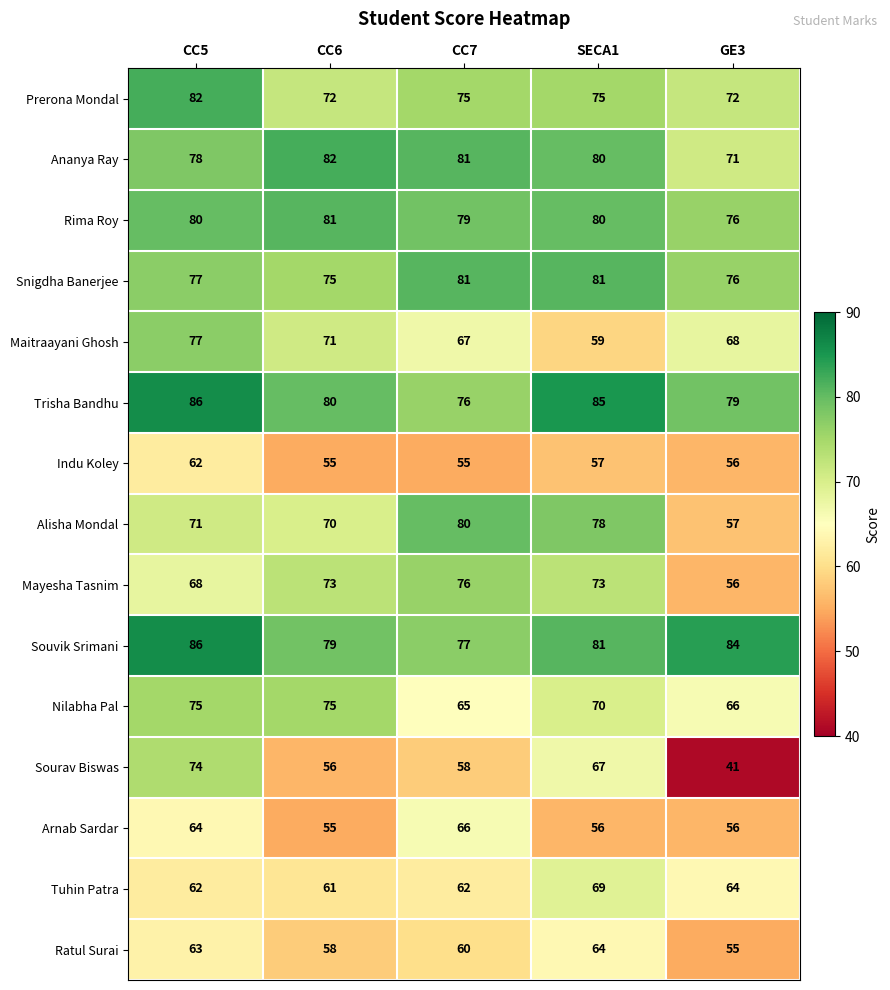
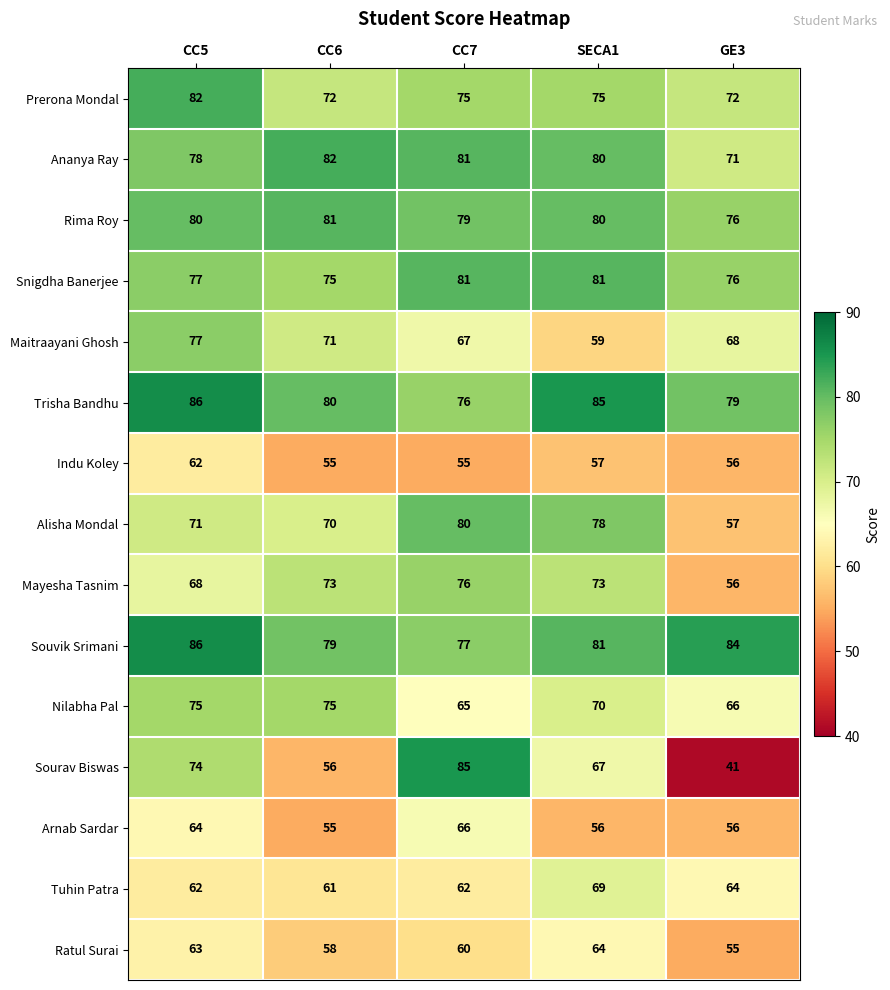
  {
    "Prerona Mondal": {
      "CC5": 82,
      "CC6": 72,
      "CC7": 75,
      "SECA1": 75,
      "GE3": 72
    },
    "Ananya Ray": {
      "CC5": 78,
      "CC6": 82,
      "CC7": 81,
      "SECA1": 80,
      "GE3": 71
    },
    "Rima Roy": {
      "CC5": 80,
      "CC6": 81,
      "CC7": 79,
      "SECA1": 80,
      "GE3": 76
    },
    "Snigdha Banerjee": {
      "CC5": 77,
      "CC6": 75,
      "CC7": 81,
      "SECA1": 81,
      "GE3": 76
    },
    "Maitraayani Ghosh": {
      "CC5": 77,
      "CC6": 71,
      "CC7": 67,
      "SECA1": 59,
      "GE3": 68
    },
    "Trisha Bandhu": {
      "CC5": 86,
      "CC6": 80,
      "CC7": 76,
      "SECA1": 85,
      "GE3": 79
    },
    "Indu Koley": {
      "CC5": 62,
      "CC6": 55,
      "CC7": 55,
      "SECA1": 57,
      "GE3": 56
    },
    "Alisha Mondal": {
      "CC5": 71,
      "CC6": 70,
      "CC7": 80,
      "SECA1": 78,
      "GE3": 57
    },
    "Mayesha Tasnim": {
      "CC5": 68,
      "CC6": 73,
      "CC7": 76,
      "SECA1": 73,
      "GE3": 56
    },
    "Souvik Srimani": {
      "CC5": 86,
      "CC6": 79,
      "CC7": 77,
      "SECA1": 81,
      "GE3": 84
    },
    "Nilabha Pal": {
      "CC5": 75,
      "CC6": 75,
      "CC7": 65,
      "SECA1": 70,
      "GE3": 66
    },
    "Sourav Biswas": {
      "CC5": 74,
      "CC6": 56,
-     "CC7": 58,
+     "CC7": 85,
      "SECA1": 67,
      "GE3": 41
    },
    "Arnab Sardar": {
      "CC5": 64,
      "CC6": 55,
      "CC7": 66,
      "SECA1": 56,
      "GE3": 56
    },
    "Tuhin Patra": {
      "CC5": 62,
      "CC6": 61,
      "CC7": 62,
      "SECA1": 69,
      "GE3": 64
    },
    "Ratul Surai": {
      "CC5": 63,
      "CC6": 58,
      "CC7": 60,
      "SECA1": 64,
      "GE3": 55
    }
  }
